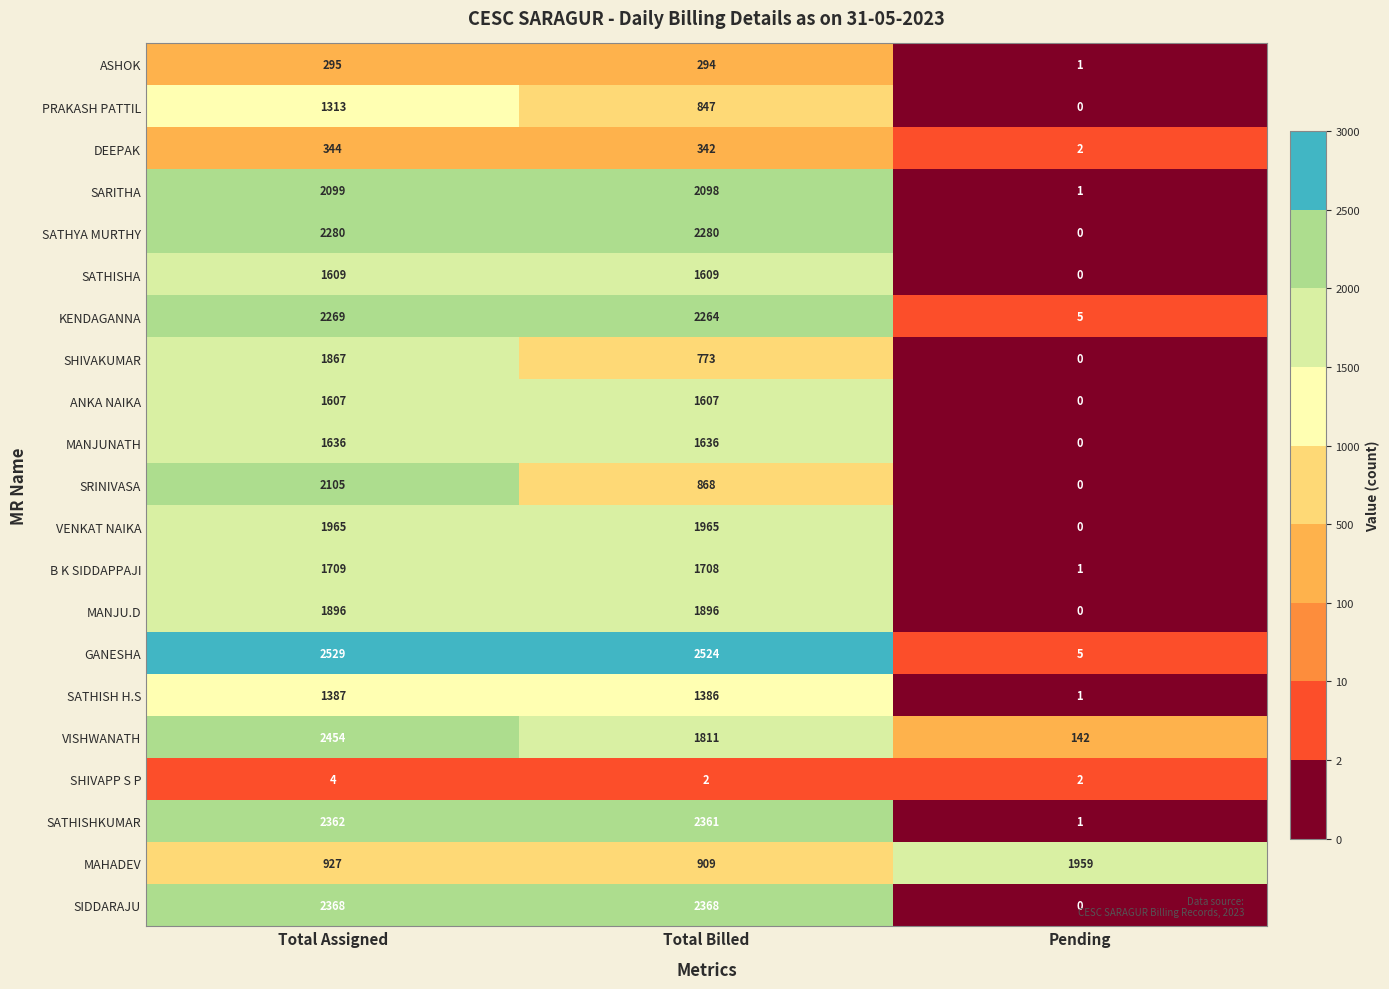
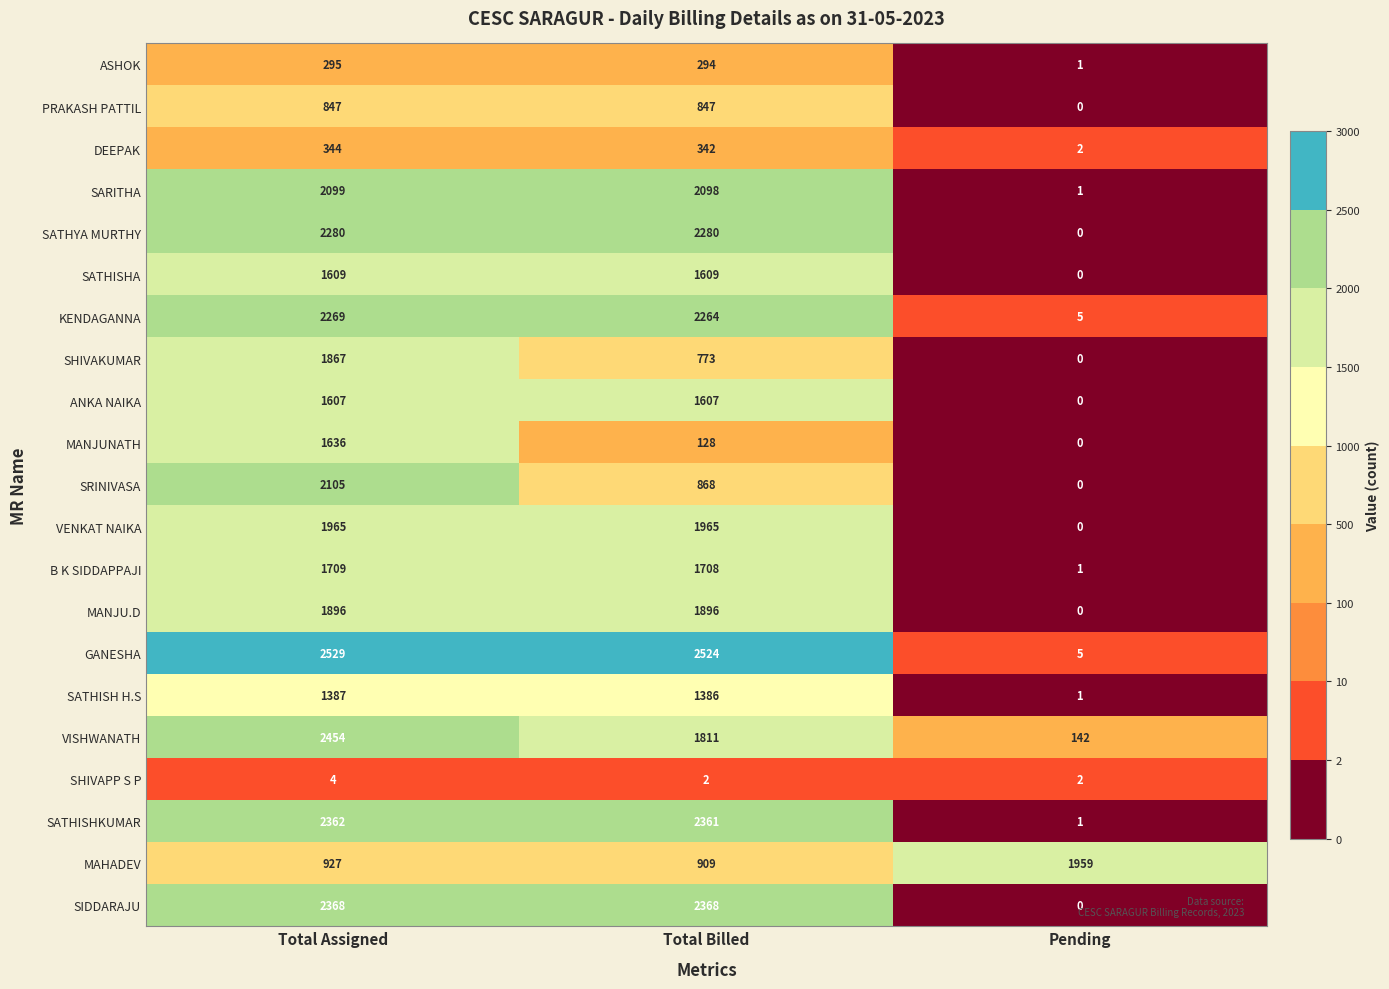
  {
    "ASHOK": {
      "Total Assigned": 295,
      "Total Billed": 294,
      "Pending": 1
    },
    "PRAKASH PATTIL": {
-     "Total Assigned": 1313,
+     "Total Assigned": 847,
      "Total Billed": 847,
      "Pending": 0
    },
    "DEEPAK": {
      "Total Assigned": 344,
      "Total Billed": 342,
      "Pending": 2
    },
    "SARITHA": {
      "Total Assigned": 2099,
      "Total Billed": 2098,
      "Pending": 1
    },
    "SATHYA MURTHY": {
      "Total Assigned": 2280,
      "Total Billed": 2280,
      "Pending": 0
    },
    "SATHISHA": {
      "Total Assigned": 1609,
      "Total Billed": 1609,
      "Pending": 0
    },
    "KENDAGANNA": {
      "Total Assigned": 2269,
      "Total Billed": 2264,
      "Pending": 5
    },
    "SHIVAKUMAR": {
      "Total Assigned": 1867,
      "Total Billed": 773,
      "Pending": 0
    },
    "ANKA NAIKA": {
      "Total Assigned": 1607,
      "Total Billed": 1607,
      "Pending": 0
    },
    "MANJUNATH": {
      "Total Assigned": 1636,
-     "Total Billed": 1636,
+     "Total Billed": 128,
      "Pending": 0
    },
    "SRINIVASA": {
      "Total Assigned": 2105,
      "Total Billed": 868,
      "Pending": 0
    },
    "VENKAT NAIKA": {
      "Total Assigned": 1965,
      "Total Billed": 1965,
      "Pending": 0
    },
    "B K SIDDAPPAJI": {
      "Total Assigned": 1709,
      "Total Billed": 1708,
      "Pending": 1
    },
    "MANJU.D": {
      "Total Assigned": 1896,
      "Total Billed": 1896,
      "Pending": 0
    },
    "GANESHA": {
      "Total Assigned": 2529,
      "Total Billed": 2524,
      "Pending": 5
    },
    "SATHISH H.S": {
      "Total Assigned": 1387,
      "Total Billed": 1386,
      "Pending": 1
    },
    "VISHWANATH": {
      "Total Assigned": 2454,
      "Total Billed": 1811,
      "Pending": 142
    },
    "SHIVAPP S P": {
      "Total Assigned": 4,
      "Total Billed": 2,
      "Pending": 2
    },
    "SATHISHKUMAR": {
      "Total Assigned": 2362,
      "Total Billed": 2361,
      "Pending": 1
    },
    "MAHADEV": {
      "Total Assigned": 927,
      "Total Billed": 909,
      "Pending": 1959
    },
    "SIDDARAJU": {
      "Total Assigned": 2368,
      "Total Billed": 2368,
      "Pending": 2023
    }
  }
